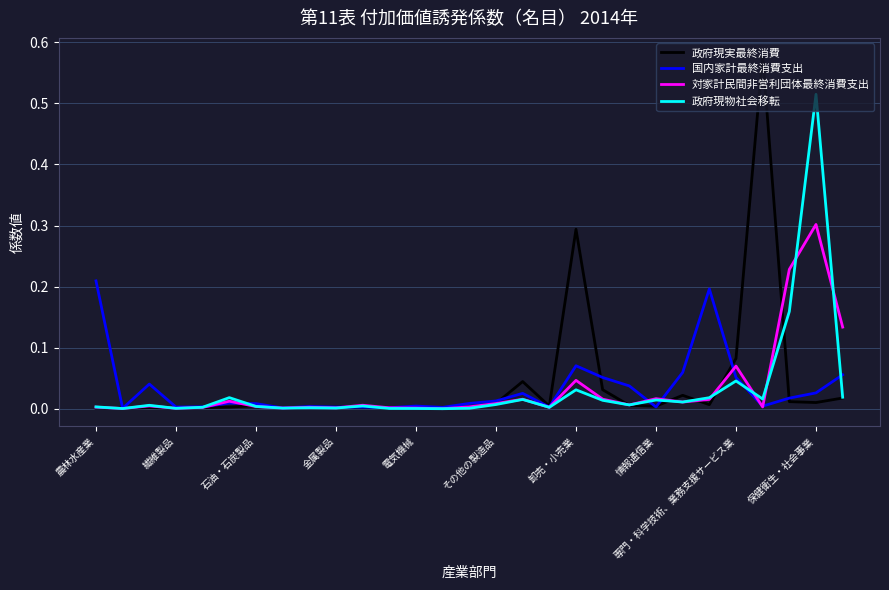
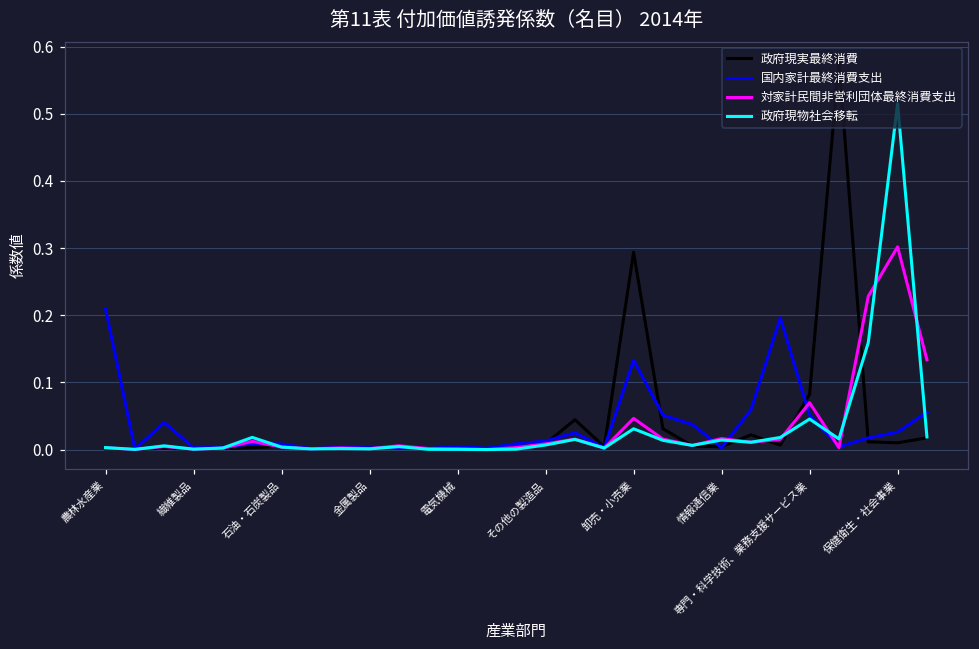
  {
    "政府現実最終消費": {
      "卸売・小売業": 0.29,
      "専門・科学技術、業務支援サービス業": 0.08,
      "保健衛生・社会事業": 0.01
    },
    "国内家計最終消費支出": {
      "農林水産業": 0.21,
-     "卸売・小売業": 0.07,
+     "卸売・小売業": 0.13,
      "専門・科学技術、業務支援サービス業": 0.05,
      "保健衛生・社会事業": 0.03
    },
    "対家計民間非営利団体最終消費支出": {
      "卸売・小売業": 0.05,
      "専門・科学技術、業務支援サービス業": 0.07,
      "保健衛生・社会事業": 0.30
    },
    "政府現物社会移転": {
      "卸売・小売業": 0.03,
      "専門・科学技術、業務支援サービス業": 0.05
    }
  }
